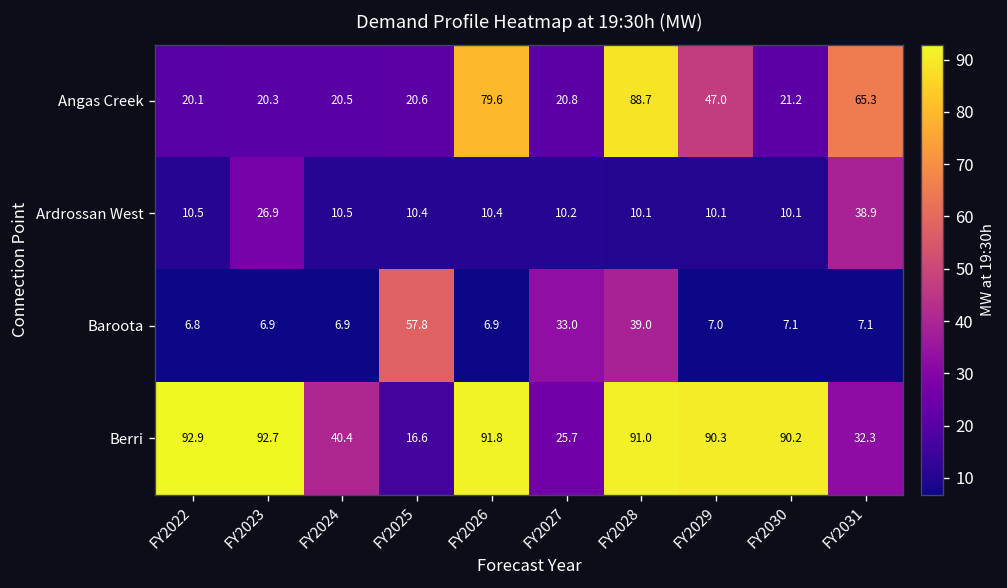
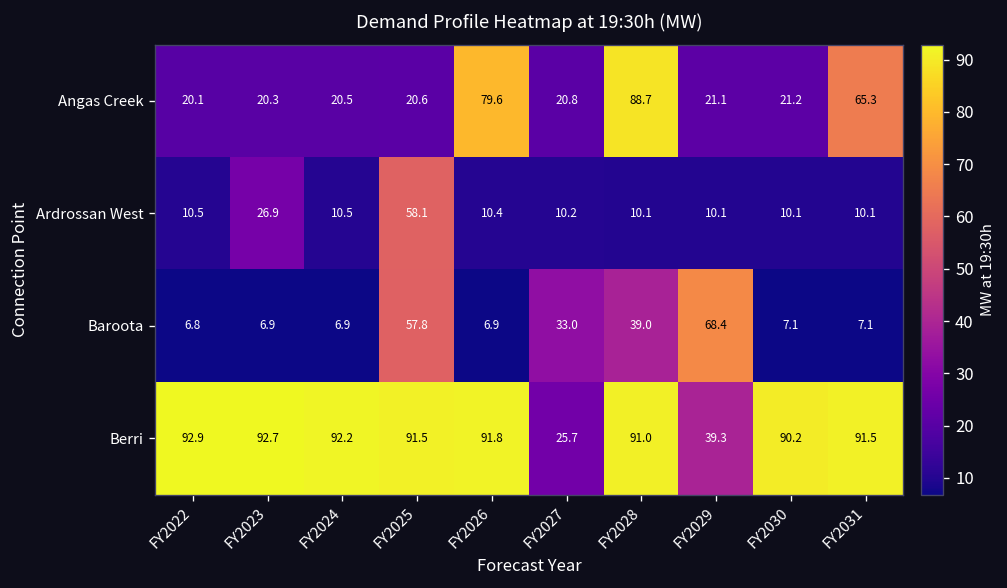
  {
    "Angas Creek": {
      "FY2022": 20.1,
      "FY2023": 20.3,
      "FY2024": 20.5,
      "FY2025": 20.6,
      "FY2026": 79.6,
      "FY2027": 20.8,
      "FY2028": 88.7,
-     "FY2029": 47.0,
+     "FY2029": 21.1,
      "FY2030": 21.2,
      "FY2031": 65.3
    },
    "Ardrossan West": {
      "FY2022": 10.5,
      "FY2023": 26.9,
      "FY2024": 10.5,
-     "FY2025": 10.4,
+     "FY2025": 58.1,
      "FY2026": 10.4,
      "FY2027": 10.2,
      "FY2028": 10.1,
      "FY2029": 10.1,
      "FY2030": 10.1,
-     "FY2031": 38.9
+     "FY2031": 10.1
    },
    "Baroota": {
      "FY2022": 6.8,
      "FY2023": 6.9,
      "FY2024": 6.9,
      "FY2025": 57.8,
      "FY2026": 6.9,
      "FY2027": 33.0,
      "FY2028": 39.0,
-     "FY2029": 7.0,
+     "FY2029": 68.4,
      "FY2030": 7.1,
      "FY2031": 7.1
    },
    "Berri": {
      "FY2022": 92.9,
      "FY2023": 92.7,
-     "FY2024": 40.4,
-     "FY2025": 16.6,
+     "FY2024": 92.2,
+     "FY2025": 91.5,
      "FY2026": 91.8,
      "FY2027": 25.7,
      "FY2028": 91.0,
-     "FY2029": 90.3,
+     "FY2029": 39.3,
      "FY2030": 90.2,
-     "FY2031": 32.3
+     "FY2031": 91.5
    }
  }
